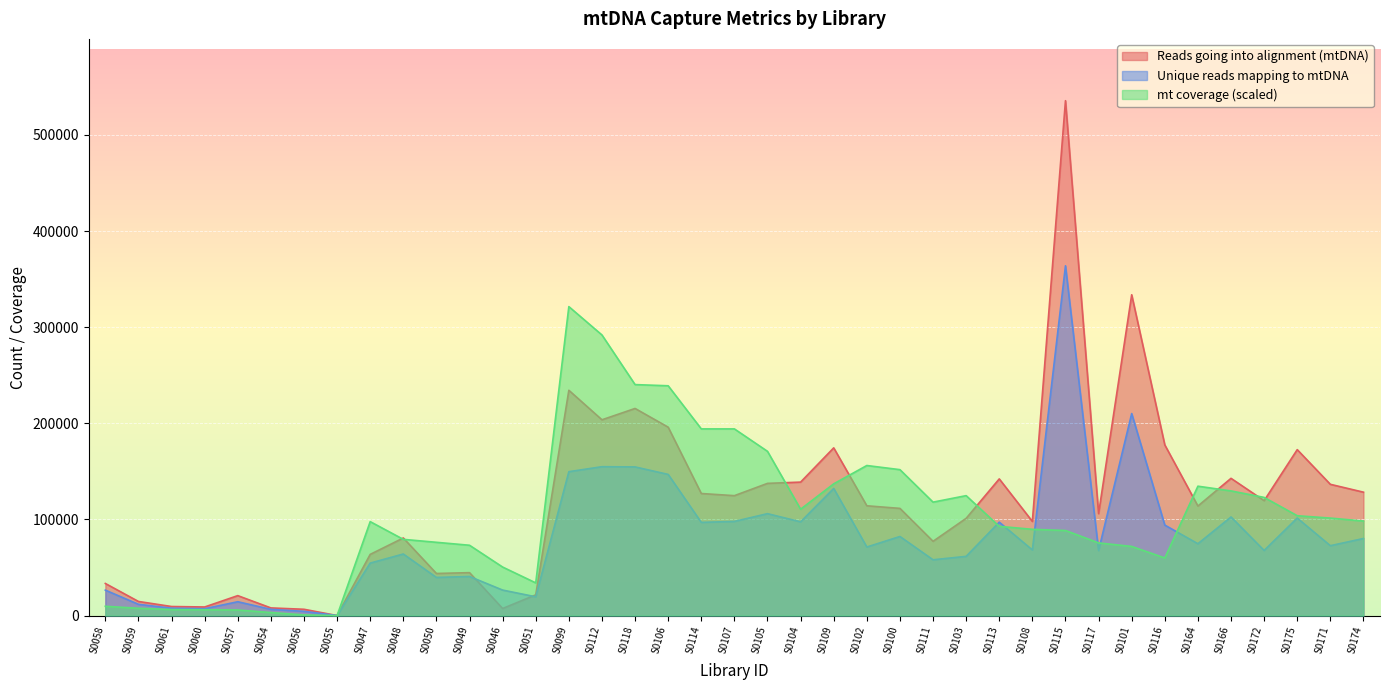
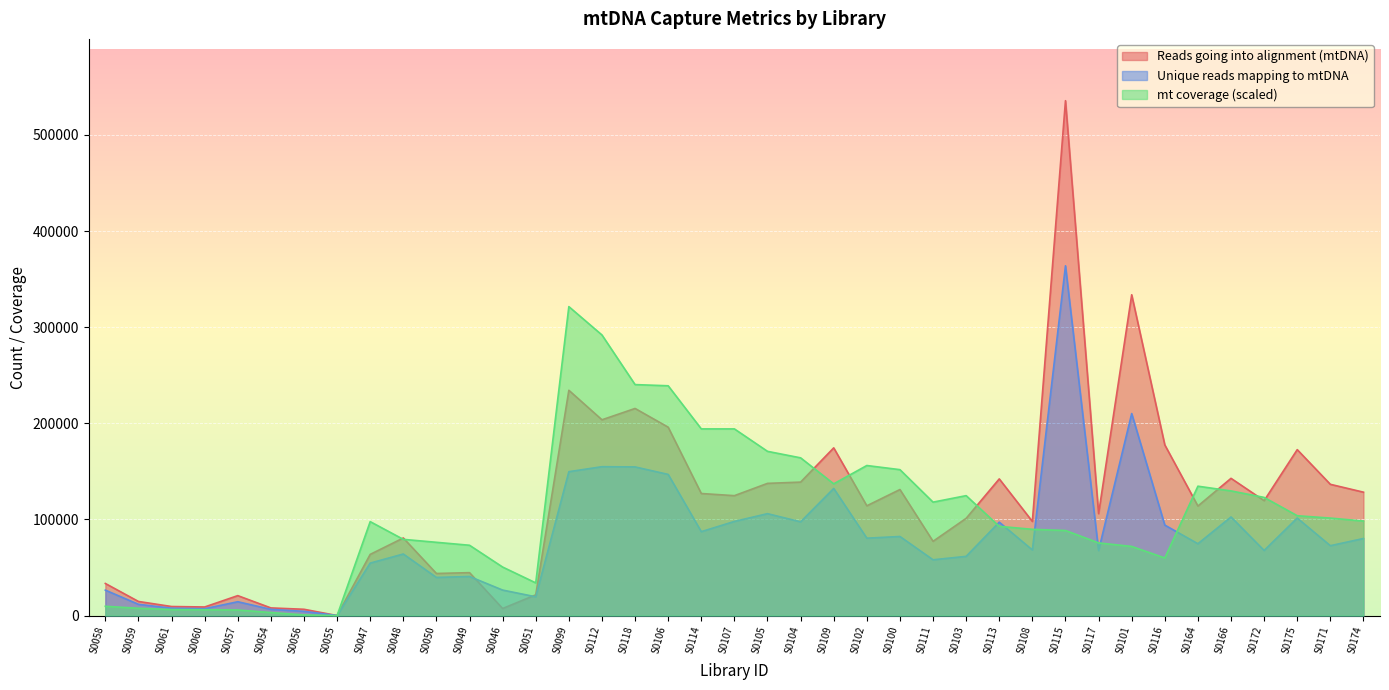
  {
    "Reads going into alignment (mtDNA)": {
      "S0058": 30000,
      "S0059": 10000,
      "S0057": 20000,
      "S0047": 60000,
      "S0050": 40000,
      "S0049": 40000,
      "S0046": 10000,
      "S0099": 230000,
      "S0112": 200000,
      "S0118": 220000,
      "S0106": 200000,
      "S0114": 130000,
      "S0107": 120000,
      "S0105": 140000,
      "S0104": 140000,
      "S0109": 170000,
      "S0102": 110000,
-     "S0100": 110000,
+     "S0100": 130000,
      "S0111": 80000,
      "S0103": 100000,
      "S0113": 140000,
      "S0108": 100000,
      "S0115": 540000,
      "S0117": 110000,
      "S0101": 330000,
      "S0116": 180000,
      "S0164": 110000,
      "S0166": 140000,
      "S0172": 120000,
      "S0175": 170000,
      "S0171": 140000,
      "S0174": 130000
    },
    "Unique reads mapping to mtDNA": {
      "S0058": 30000,
      "S0059": 10000,
      "S0057": 10000,
      "S0047": 50000,
      "S0048": 60000,
      "S0050": 40000,
      "S0049": 40000,
      "S0046": 30000,
      "S0099": 150000,
      "S0112": 150000,
      "S0118": 150000,
      "S0106": 150000,
-     "S0114": 100000,
+     "S0114": 90000,
      "S0107": 100000,
      "S0105": 110000,
      "S0104": 100000,
      "S0109": 130000,
-     "S0102": 70000,
+     "S0102": 80000,
      "S0100": 80000,
      "S0111": 60000,
      "S0103": 60000,
      "S0113": 100000,
      "S0108": 70000,
      "S0115": 360000,
      "S0117": 70000,
      "S0101": 210000,
      "S0116": 90000,
      "S0164": 70000,
      "S0166": 100000,
      "S0172": 70000,
      "S0171": 70000,
      "S0174": 80000
    },
    "mt coverage (scaled)": {
      "S0058": 10000,
      "S0059": 10000,
      "S0057": 10000,
      "S0054": 0,
      "S0056": 0,
      "S0047": 100000,
      "S0050": 80000,
      "S0049": 70000,
      "S0046": 50000,
      "S0051": 30000,
      "S0099": 320000,
      "S0112": 290000,
      "S0118": 240000,
      "S0106": 240000,
      "S0114": 190000,
      "S0107": 190000,
      "S0105": 170000,
-     "S0104": 110000,
+     "S0104": 160000,
      "S0109": 140000,
      "S0102": 160000,
      "S0100": 150000,
      "S0111": 120000,
      "S0103": 120000,
      "S0113": 90000,
      "S0108": 90000,
      "S0115": 90000,
      "S0117": 80000,
      "S0101": 70000,
      "S0116": 60000,
      "S0164": 130000,
      "S0166": 130000,
      "S0172": 120000,
      "S0171": 100000,
      "S0174": 100000
    }
  }
